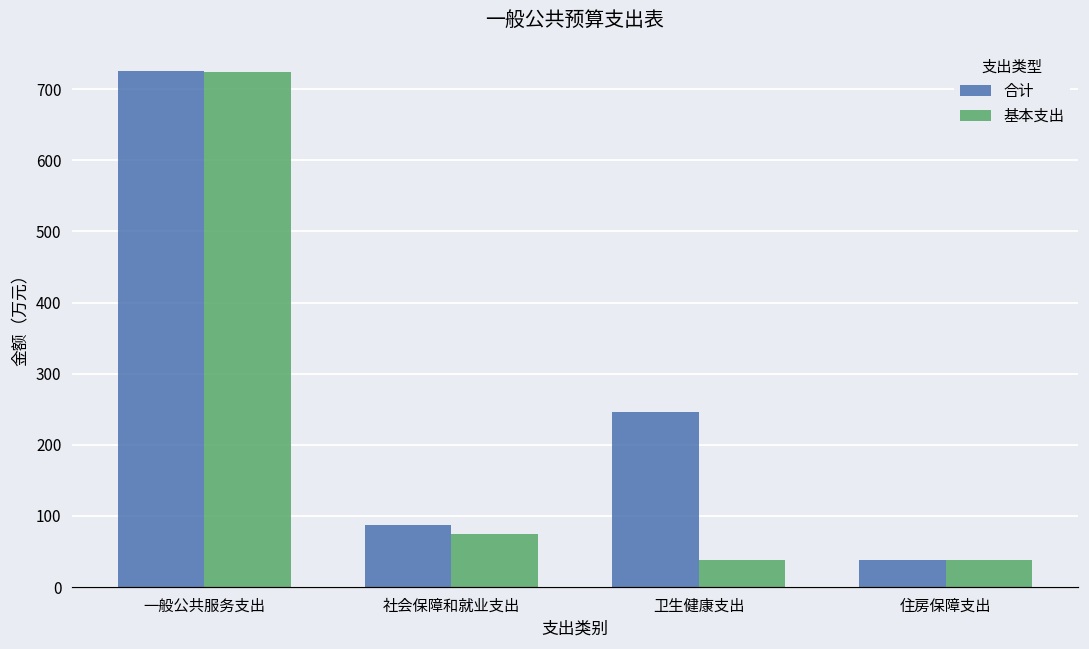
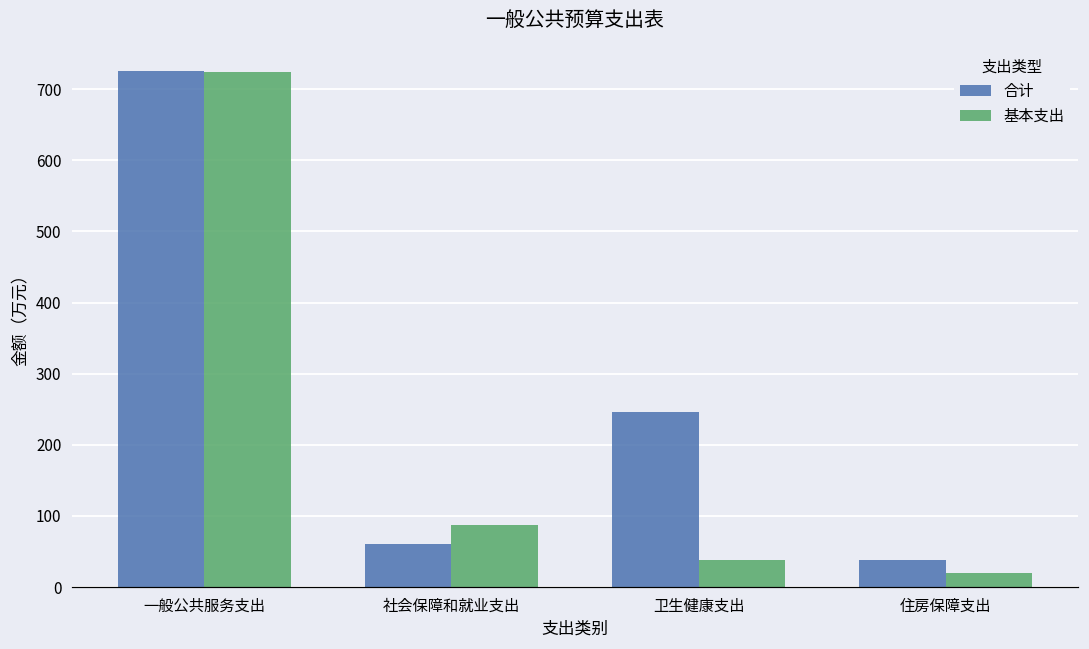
  {
    "合计": {
      "一般公共服务支出": 730,
-     "社会保障和就业支出": 90,
+     "社会保障和就业支出": 60,
      "卫生健康支出": 250,
      "住房保障支出": 40
    },
    "基本支出": {
      "一般公共服务支出": 720,
-     "社会保障和就业支出": 70,
+     "社会保障和就业支出": 90,
      "卫生健康支出": 40,
-     "住房保障支出": 40
+     "住房保障支出": 20
    }
  }
